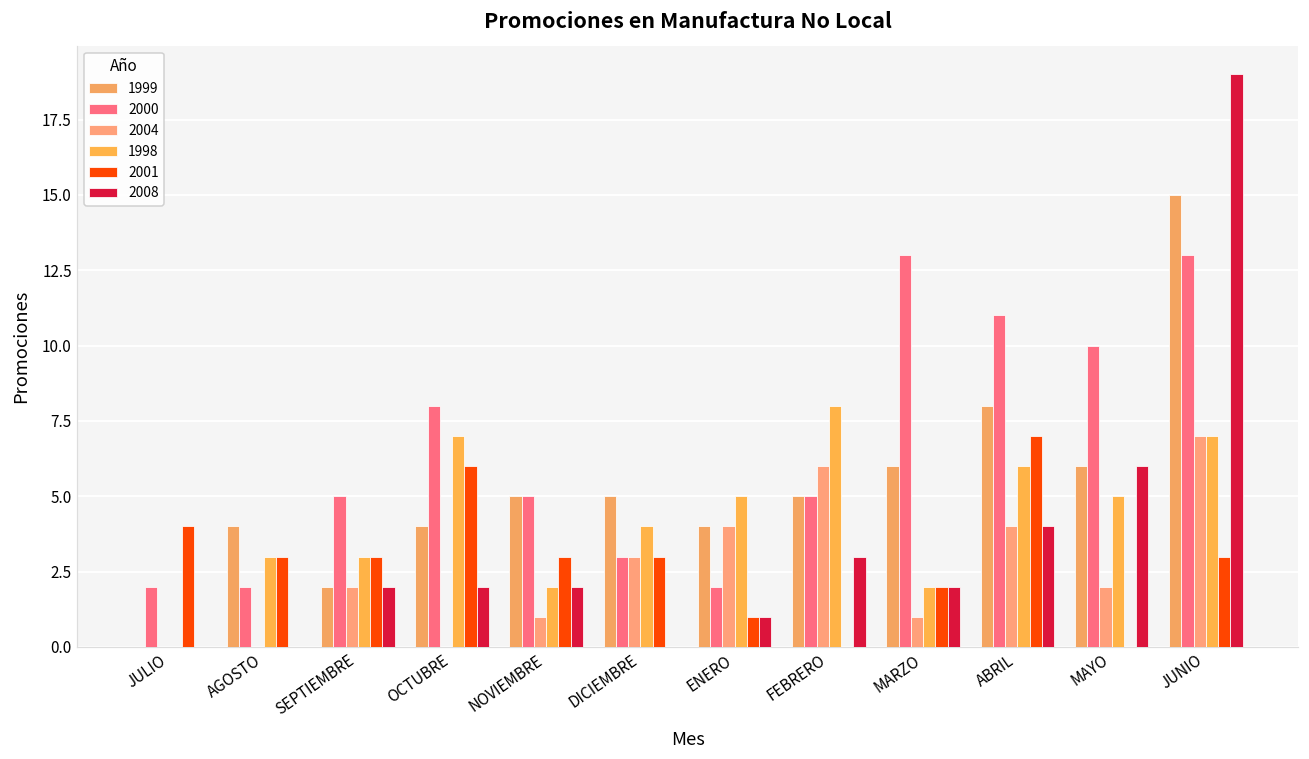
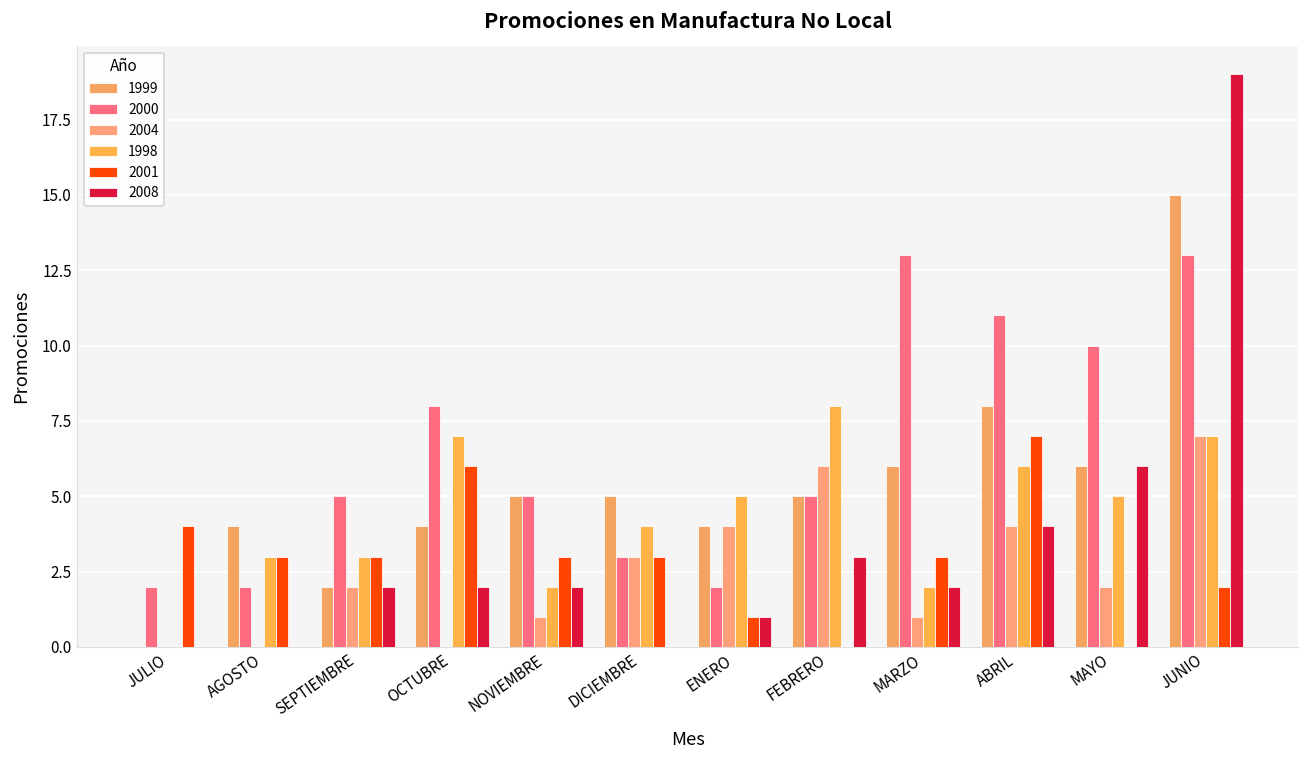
  {
    "2001": {
      "JULIO": 4,
      "AGOSTO": 3,
      "SEPTIEMBRE": 3,
      "OCTUBRE": 6,
      "NOVIEMBRE": 3,
      "DICIEMBRE": 3,
      "ENERO": 1,
      "FEBRERO": 0,
-     "MARZO": 2,
+     "MARZO": 3,
      "ABRIL": 7,
      "MAYO": 0,
-     "JUNIO": 3
+     "JUNIO": 2
    },
    "2008": {
      "JULIO": 0,
      "AGOSTO": 0,
      "SEPTIEMBRE": 2,
      "OCTUBRE": 2,
      "NOVIEMBRE": 2,
      "DICIEMBRE": 0,
      "ENERO": 1,
      "FEBRERO": 3,
      "MARZO": 2,
      "ABRIL": 4,
      "MAYO": 6,
      "JUNIO": 19
    }
  }
